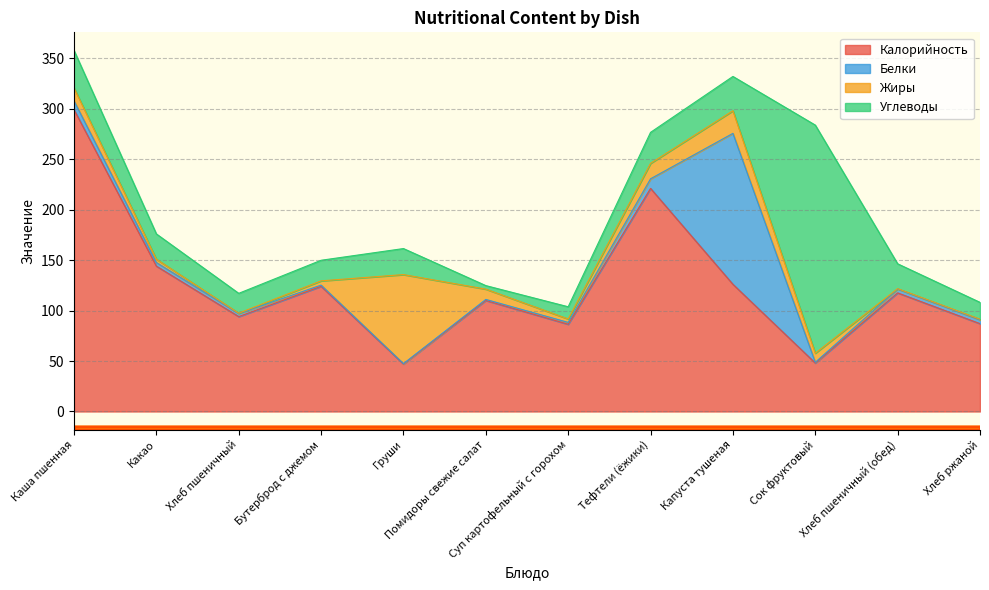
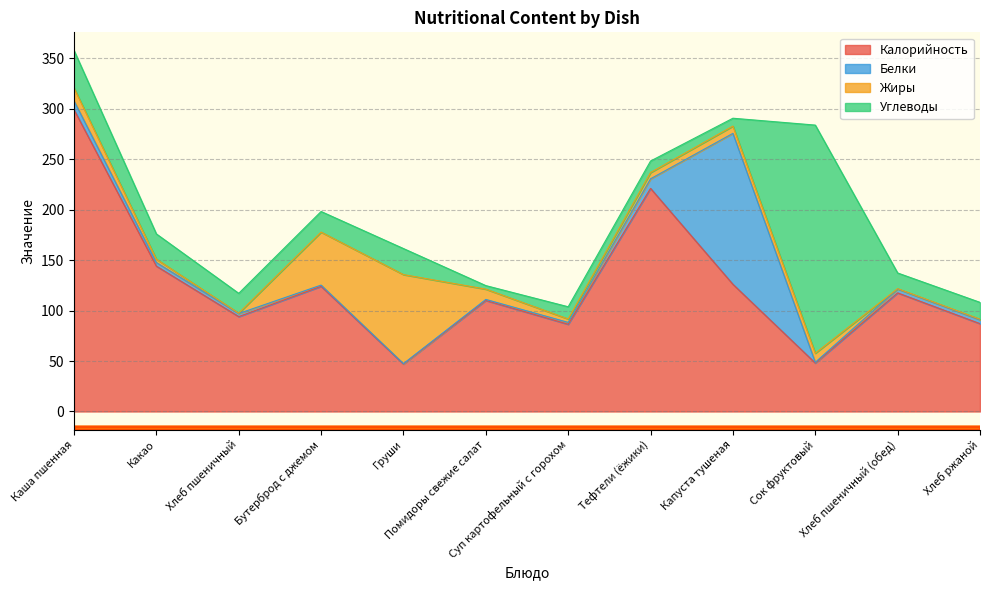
  {
    "Калорийность": {
      "Каша пшенная": 299,
      "Какао": 144,
      "Хлеб пшеничный": 94,
      "Тефтели (ёжики)": 221,
      "Капуста тушеная": 126,
      "Хлеб пшеничный (обед)": 118,
      "Хлеб ржаной": 87
    },
    "Белки": {
      "Каша пшенная": 9,
      "Какао": 4,
      "Тефтели (ёжики)": 10,
      "Капуста тушеная": 150
    },
    "Жиры": {
      "Каша пшенная": 13,
      "Какао": 3,
-     "Бутерброд с джемом": 4,
+     "Бутерброд с джемом": 52,
      "Груши": 88,
      "Помидоры свежие салат": 10,
      "Суп картофельный с горохом": 3,
-     "Тефтели (ёжики)": 15,
-     "Капуста тушеная": 22,
+     "Тефтели (ёжики)": 6,
+     "Капуста тушеная": 7,
      "Сок фруктовый": 9
    },
    "Углеводы": {
      "Каша пшенная": 37,
      "Какао": 25,
      "Хлеб пшеничный": 20,
      "Бутерброд с джемом": 20,
      "Груши": 26,
      "Помидоры свежие салат": 4,
      "Суп картофельный с горохом": 12,
-     "Тефтели (ёжики)": 31,
-     "Капуста тушеная": 34,
+     "Тефтели (ёжики)": 11,
+     "Капуста тушеная": 8,
      "Сок фруктовый": 226,
-     "Хлеб пшеничный (обед)": 25,
+     "Хлеб пшеничный (обед)": 15,
      "Хлеб ржаной": 17
    }
  }
